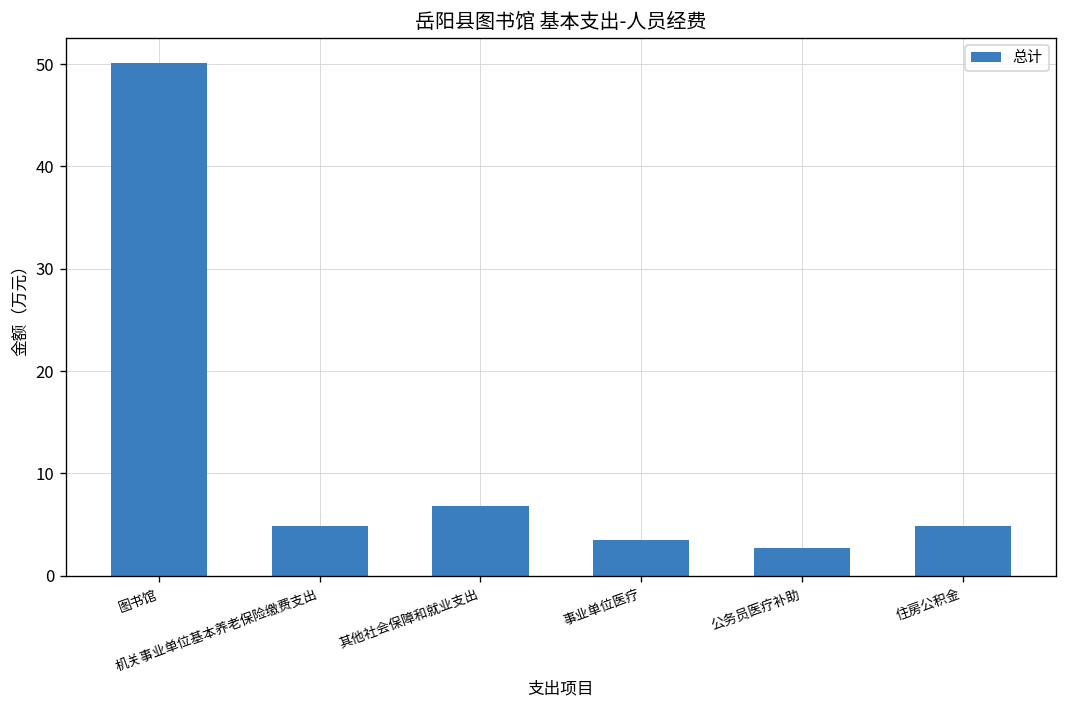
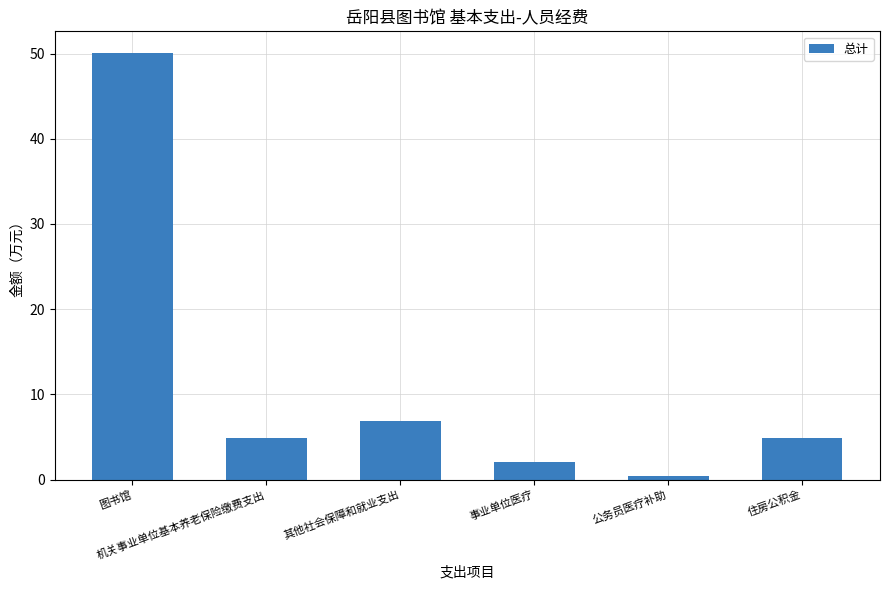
  {
    "图书馆": 50,
    "机关事业单位基本养老保险缴费支出": 5,
    "其他社会保障和就业支出": 7,
-   "事业单位医疗": 3,
-   "公务员医疗补助": 3,
+   "事业单位医疗": 2,
+   "公务员医疗补助": 0,
    "住房公积金": 5
  }
